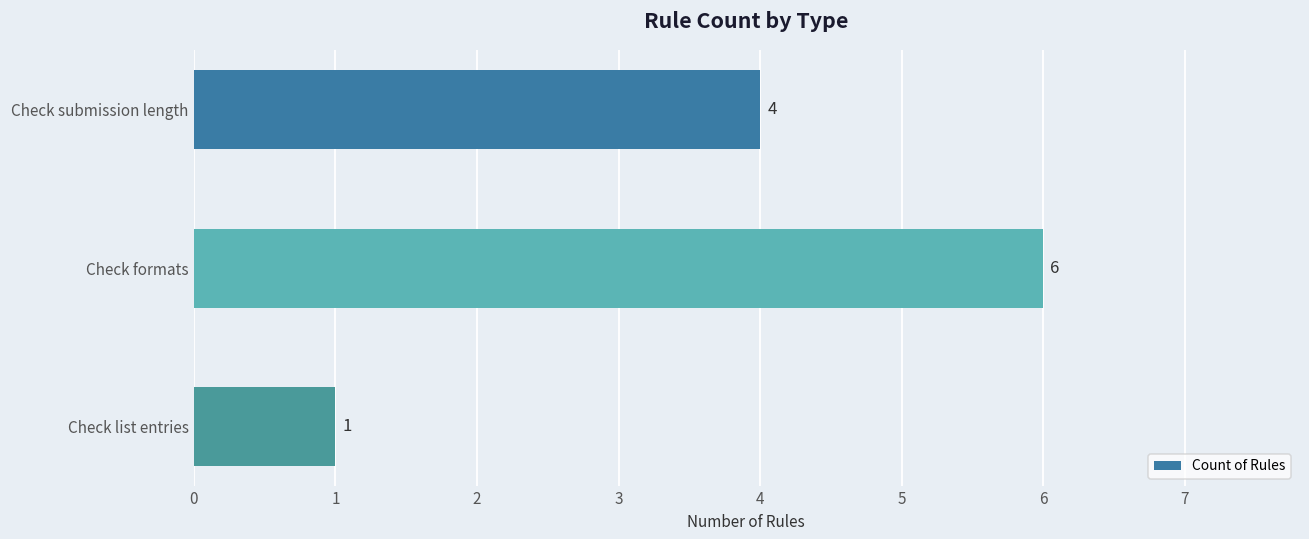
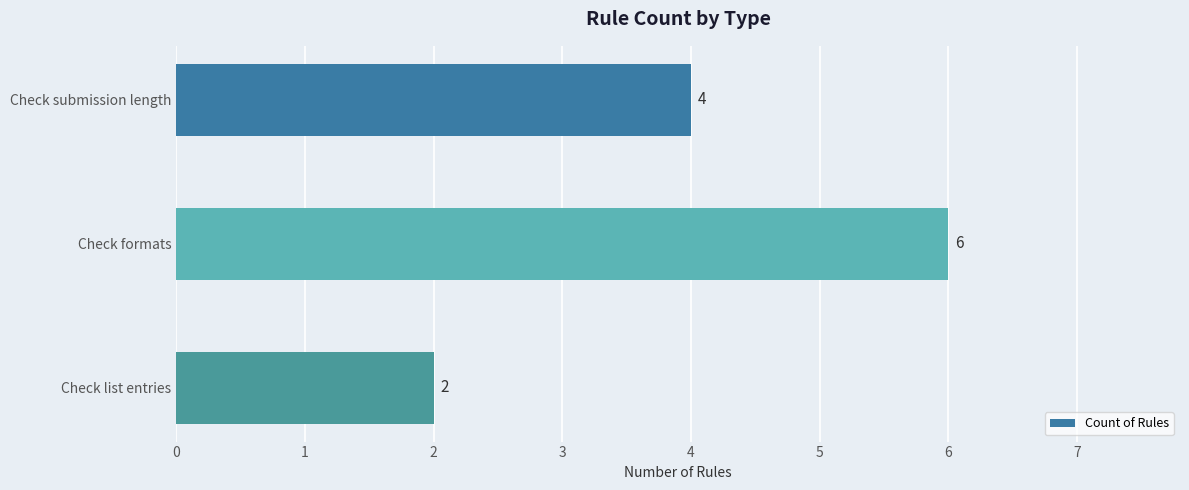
  {
    "Check submission length": 4,
    "Check formats": 6,
-   "Check list entries": 1
+   "Check list entries": 2
  }
